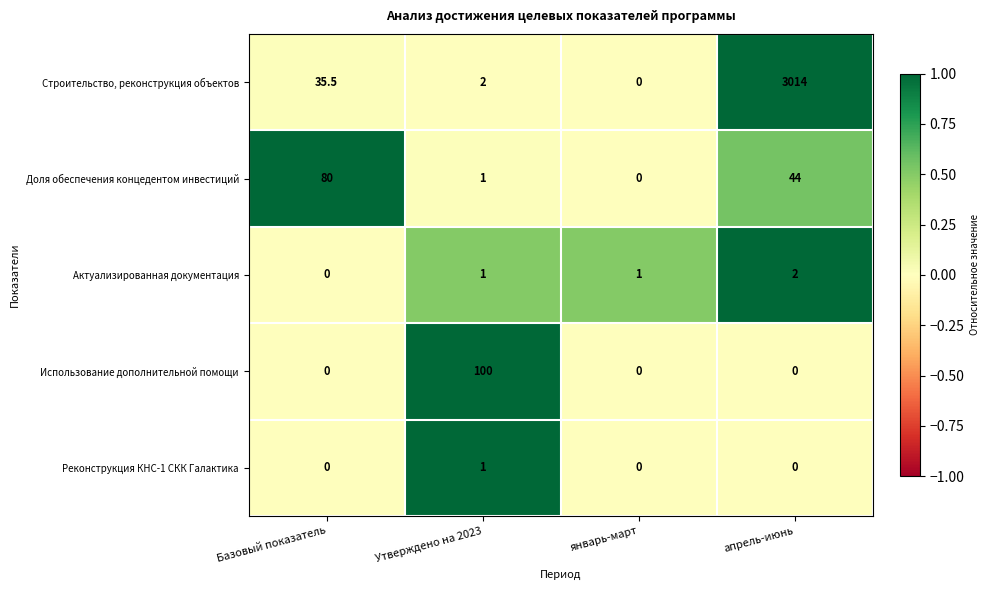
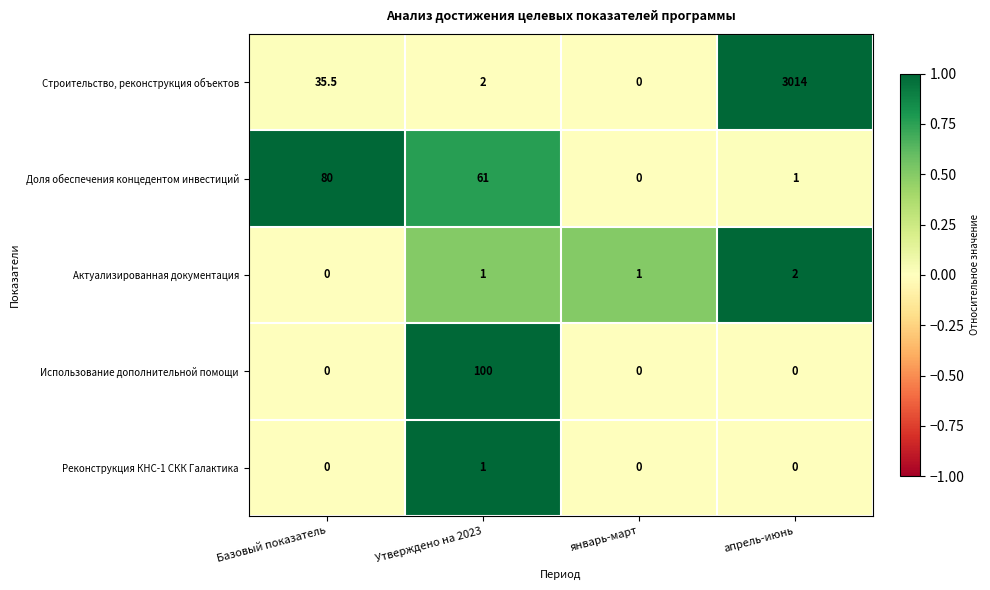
  {
    "Строительство, реконструкция объектов": {
      "Базовый показатель": 35.5,
      "Утверждено на 2023": 2,
      "январь-март": 0,
      "апрель-июнь": 3014
    },
    "Доля обеспечения концедентом инвестиций": {
      "Базовый показатель": 80,
-     "Утверждено на 2023": 1,
+     "Утверждено на 2023": 61,
      "январь-март": 0,
-     "апрель-июнь": 44
+     "апрель-июнь": 1
    },
    "Актуализированная документация": {
      "Базовый показатель": 0,
      "Утверждено на 2023": 1,
      "январь-март": 1,
      "апрель-июнь": 2
    },
    "Использование дополнительной помощи": {
      "Базовый показатель": 0,
      "Утверждено на 2023": 100,
      "январь-март": 0,
      "апрель-июнь": 0
    },
    "Реконструкция КНС-1 СКК Галактика": {
      "Базовый показатель": 0,
      "Утверждено на 2023": 1,
      "январь-март": 0,
      "апрель-июнь": 0
    }
  }
